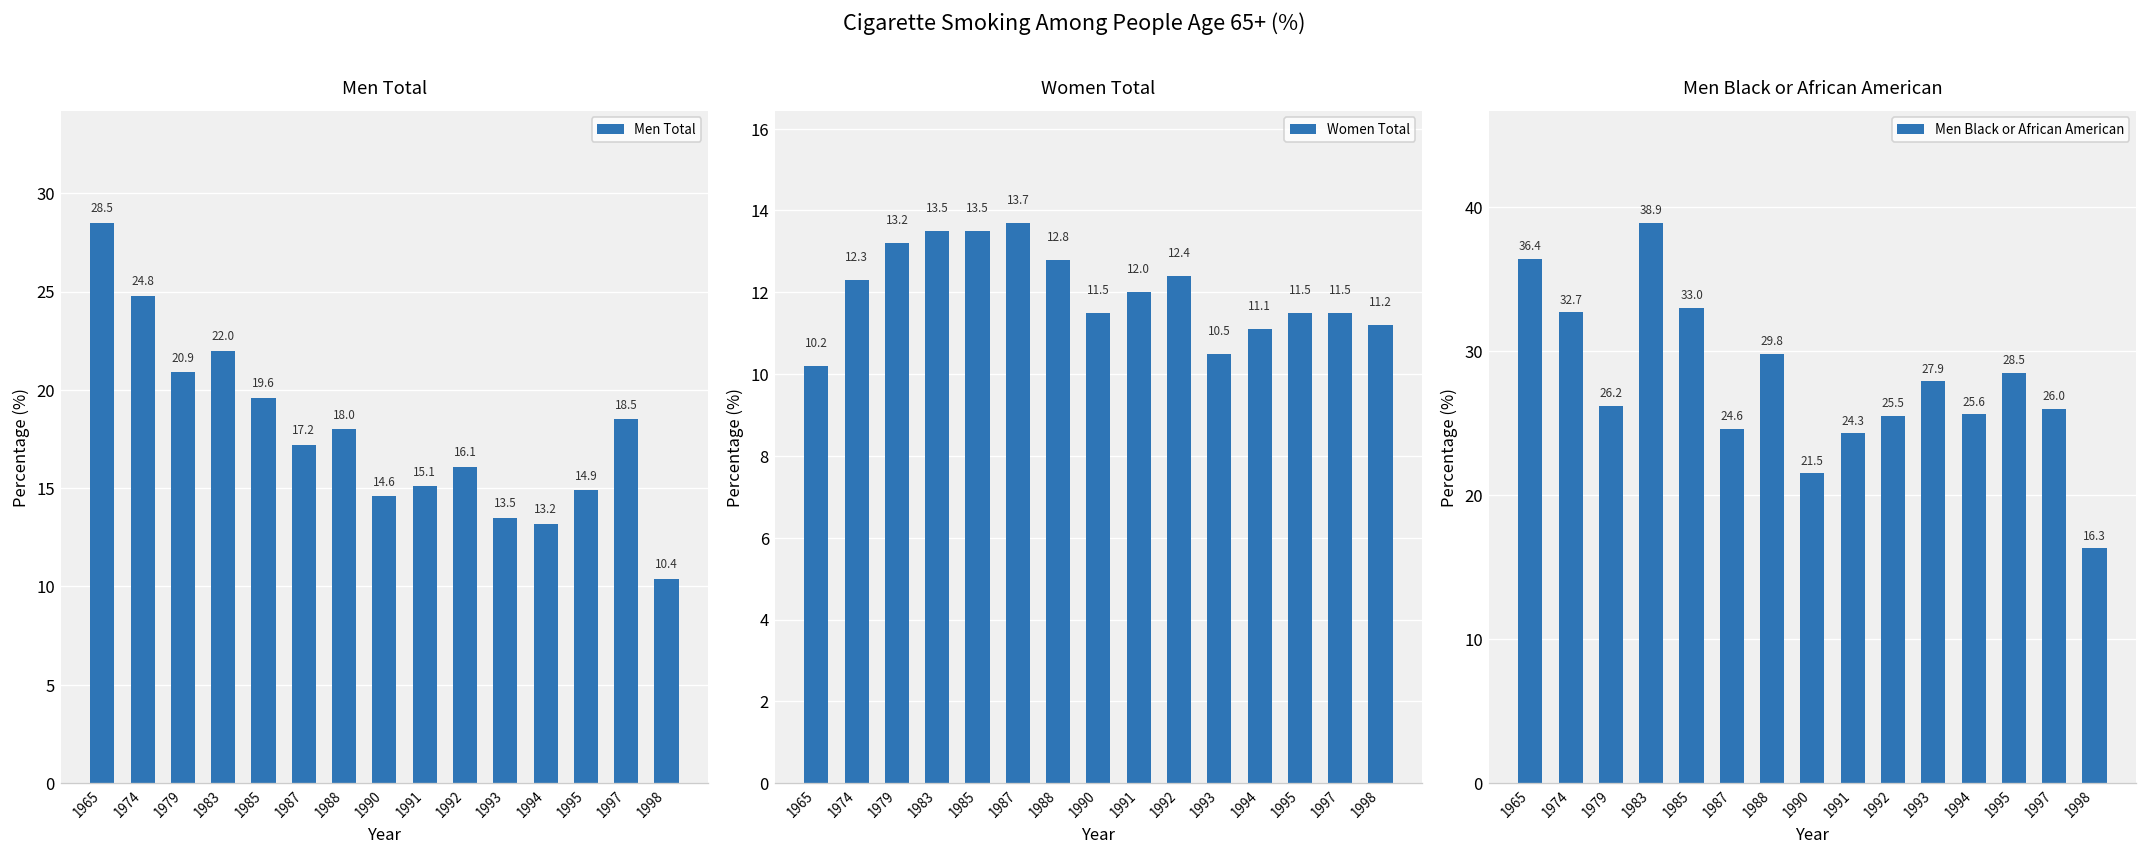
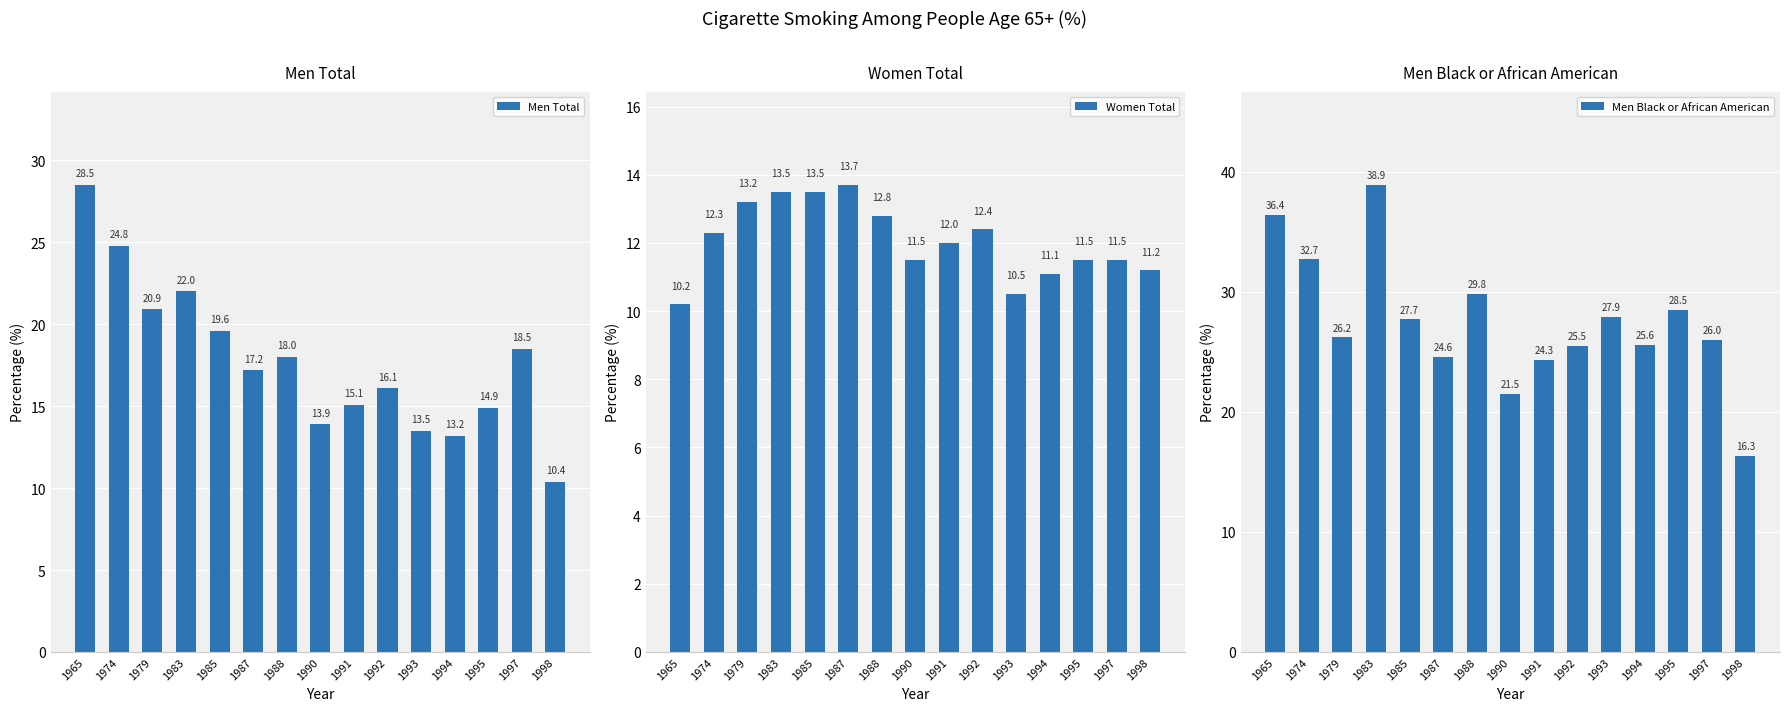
  {
    "Men Total": {
      "1965": 28.5,
      "1974": 24.8,
      "1979": 20.9,
      "1983": 22.0,
      "1985": 19.6,
      "1987": 17.2,
      "1988": 18.0,
-     "1990": 14.6,
+     "1990": 13.9,
      "1991": 15.1,
      "1992": 16.1,
      "1993": 13.5,
      "1994": 13.2,
      "1995": 14.9,
      "1997": 18.5,
      "1998": 10.4
    },
    "Women Total": {
      "1965": 10.2,
      "1974": 12.3,
      "1979": 13.2,
      "1983": 13.5,
      "1985": 13.5,
      "1987": 13.7,
      "1988": 12.8,
      "1990": 11.5,
      "1991": 12.0,
      "1992": 12.4,
      "1993": 10.5,
      "1994": 11.1,
      "1995": 11.5,
      "1997": 11.5,
      "1998": 11.2
    },
    "Men Black or African American": {
      "1965": 36.4,
      "1974": 32.7,
      "1979": 26.2,
      "1983": 38.9,
-     "1985": 33.0,
+     "1985": 27.7,
      "1987": 24.6,
      "1988": 29.8,
      "1990": 21.5,
      "1991": 24.3,
      "1992": 25.5,
      "1993": 27.9,
      "1994": 25.6,
      "1995": 28.5,
      "1997": 26.0,
      "1998": 16.3
    }
  }
